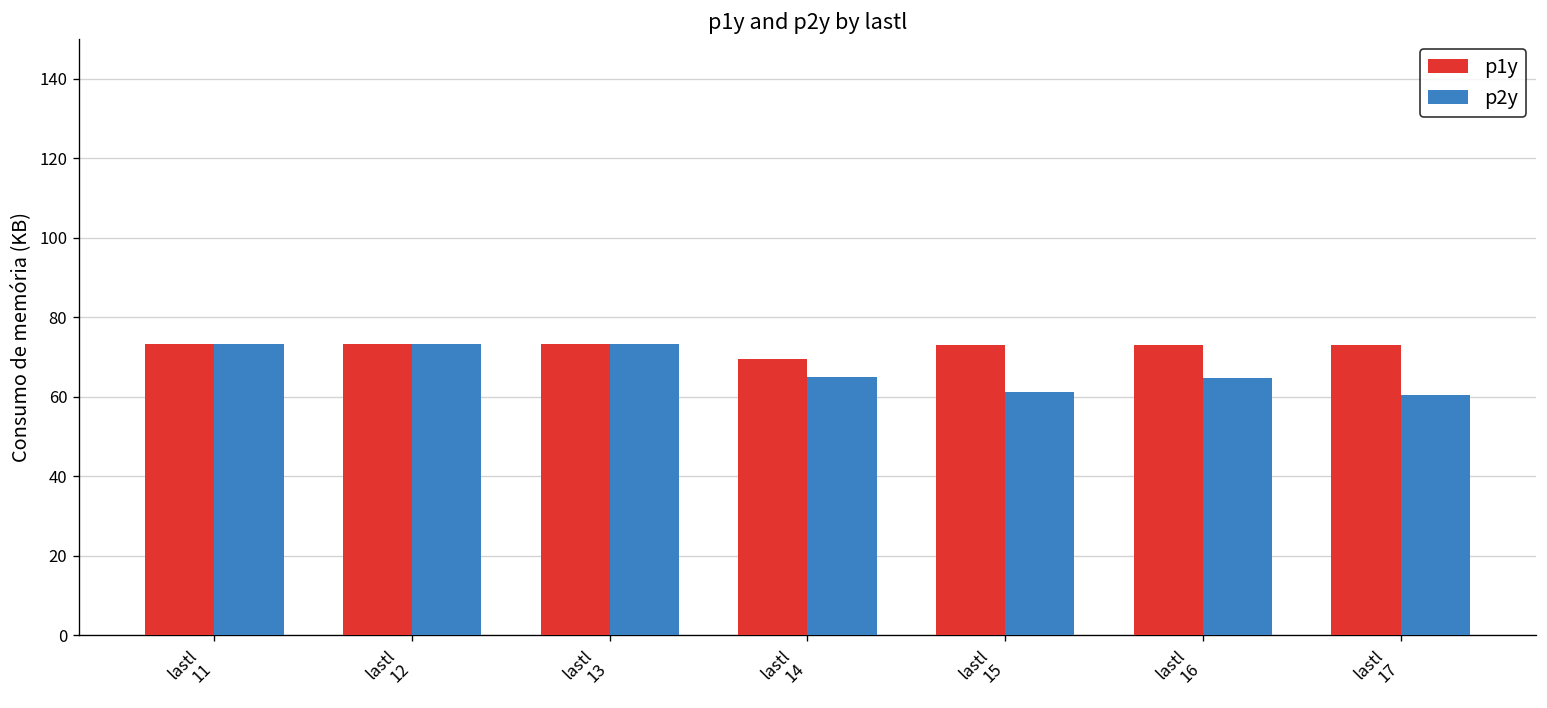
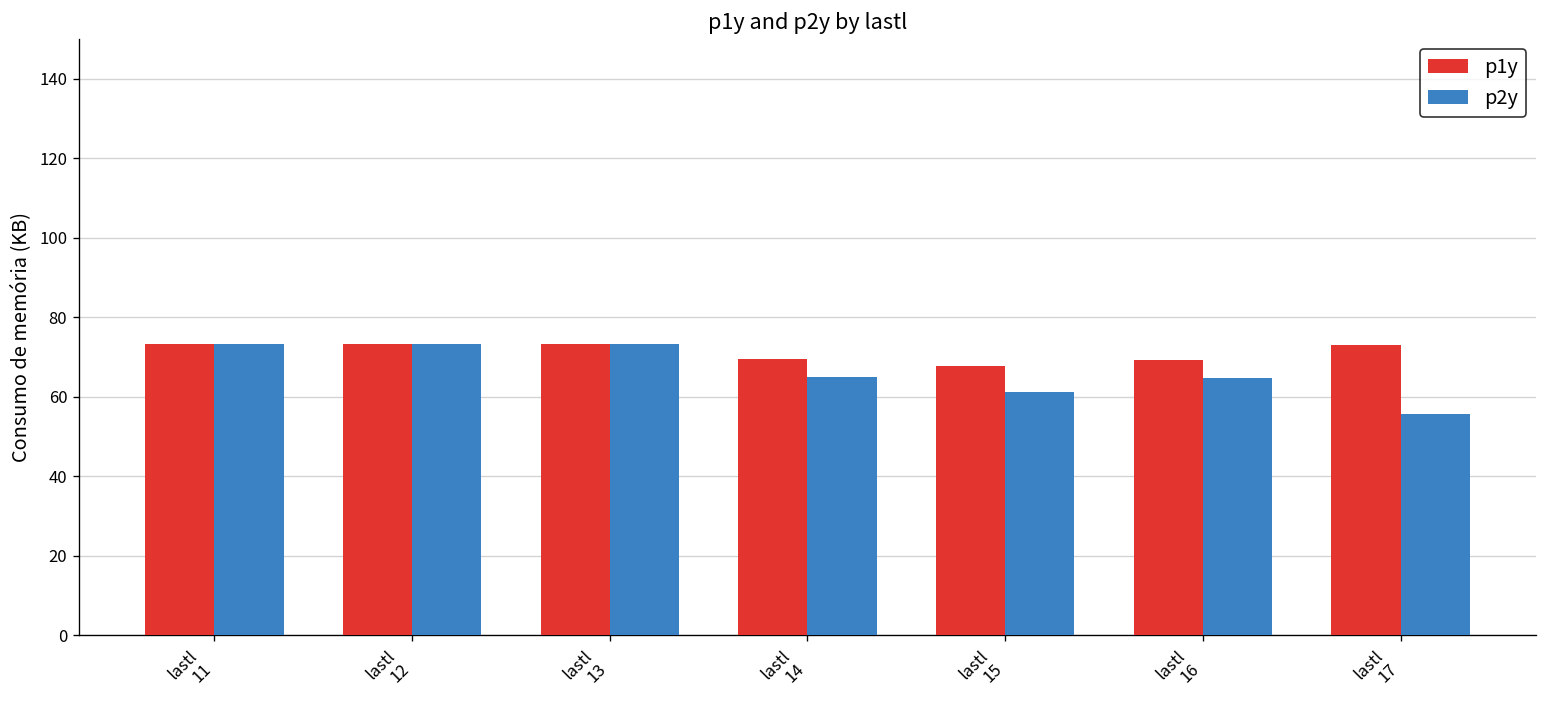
  {
    "p1y": {
      "lastl 11": 73,
      "lastl 12": 73,
      "lastl 13": 73,
      "lastl 14": 70,
-     "lastl 15": 73,
-     "lastl 16": 73,
+     "lastl 15": 68,
+     "lastl 16": 69,
      "lastl 17": 73
    },
    "p2y": {
      "lastl 11": 73,
      "lastl 12": 73,
      "lastl 13": 73,
      "lastl 14": 65,
      "lastl 15": 61,
      "lastl 16": 65,
-     "lastl 17": 61
+     "lastl 17": 56
    }
  }
